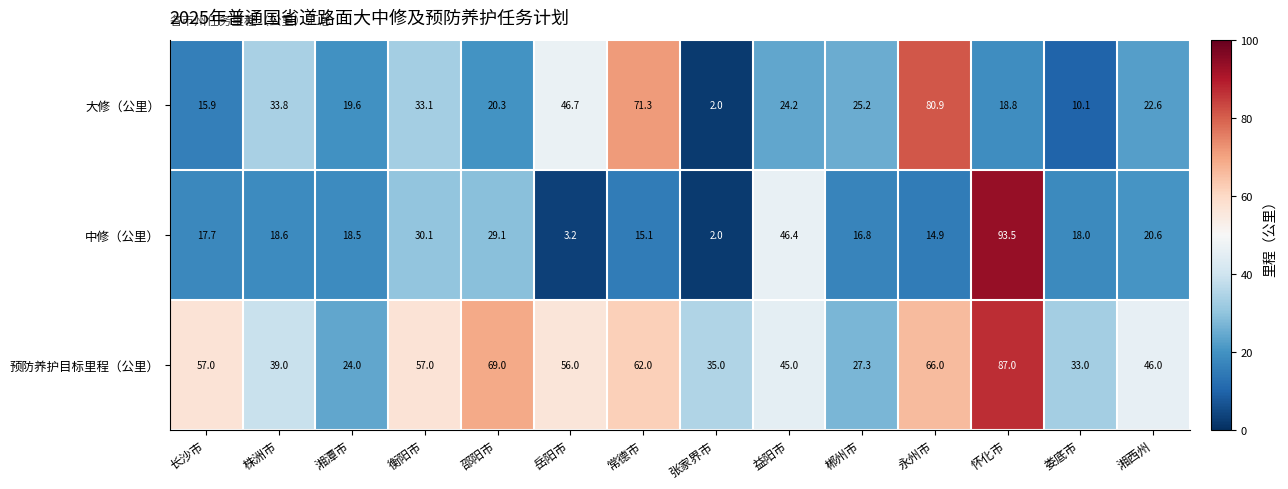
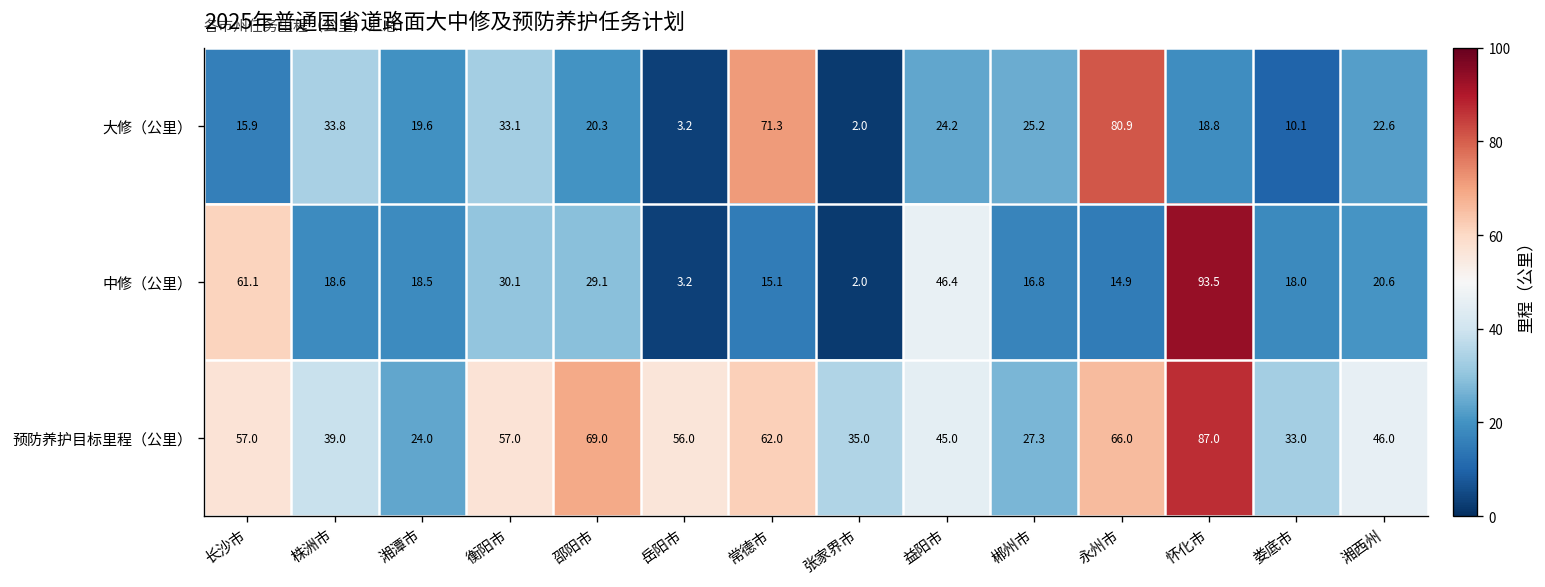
  {
    "大修（公里）": {
      "长沙市": 15.9,
      "株洲市": 33.8,
      "湘潭市": 19.6,
      "衡阳市": 33.1,
      "邵阳市": 20.3,
-     "岳阳市": 46.7,
+     "岳阳市": 3.2,
      "常德市": 71.3,
      "张家界市": 2.0,
      "益阳市": 24.2,
      "郴州市": 25.2,
      "永州市": 80.9,
      "怀化市": 18.8,
      "娄底市": 10.1,
      "湘西州": 22.6
    },
    "中修（公里）": {
-     "长沙市": 17.7,
+     "长沙市": 61.1,
      "株洲市": 18.6,
      "湘潭市": 18.5,
      "衡阳市": 30.1,
      "邵阳市": 29.1,
      "岳阳市": 3.2,
      "常德市": 15.1,
      "张家界市": 2.0,
      "益阳市": 46.4,
      "郴州市": 16.8,
      "永州市": 14.9,
      "怀化市": 93.5,
      "娄底市": 18.0,
      "湘西州": 20.6
    },
    "预防养护目标里程（公里）": {
      "长沙市": 57.0,
      "株洲市": 39.0,
      "湘潭市": 24.0,
      "衡阳市": 57.0,
      "邵阳市": 69.0,
      "岳阳市": 56.0,
      "常德市": 62.0,
      "张家界市": 35.0,
      "益阳市": 45.0,
      "郴州市": 27.3,
      "永州市": 66.0,
      "怀化市": 87.0,
      "娄底市": 33.0,
      "湘西州": 46.0
    }
  }
